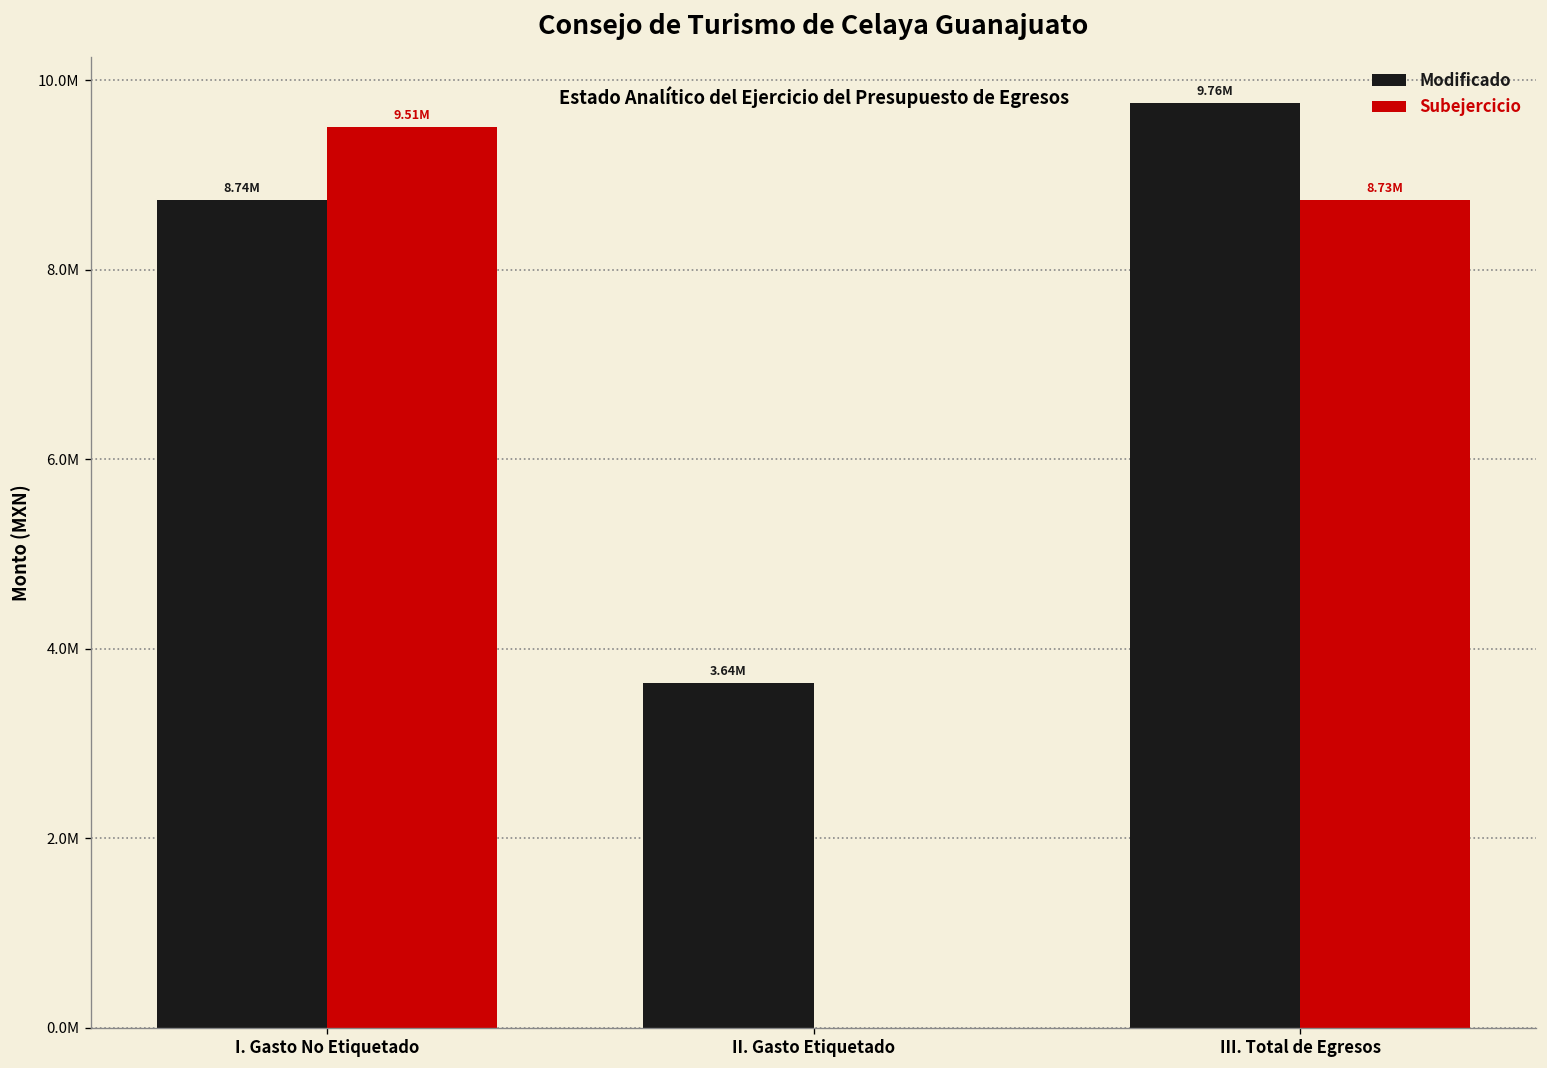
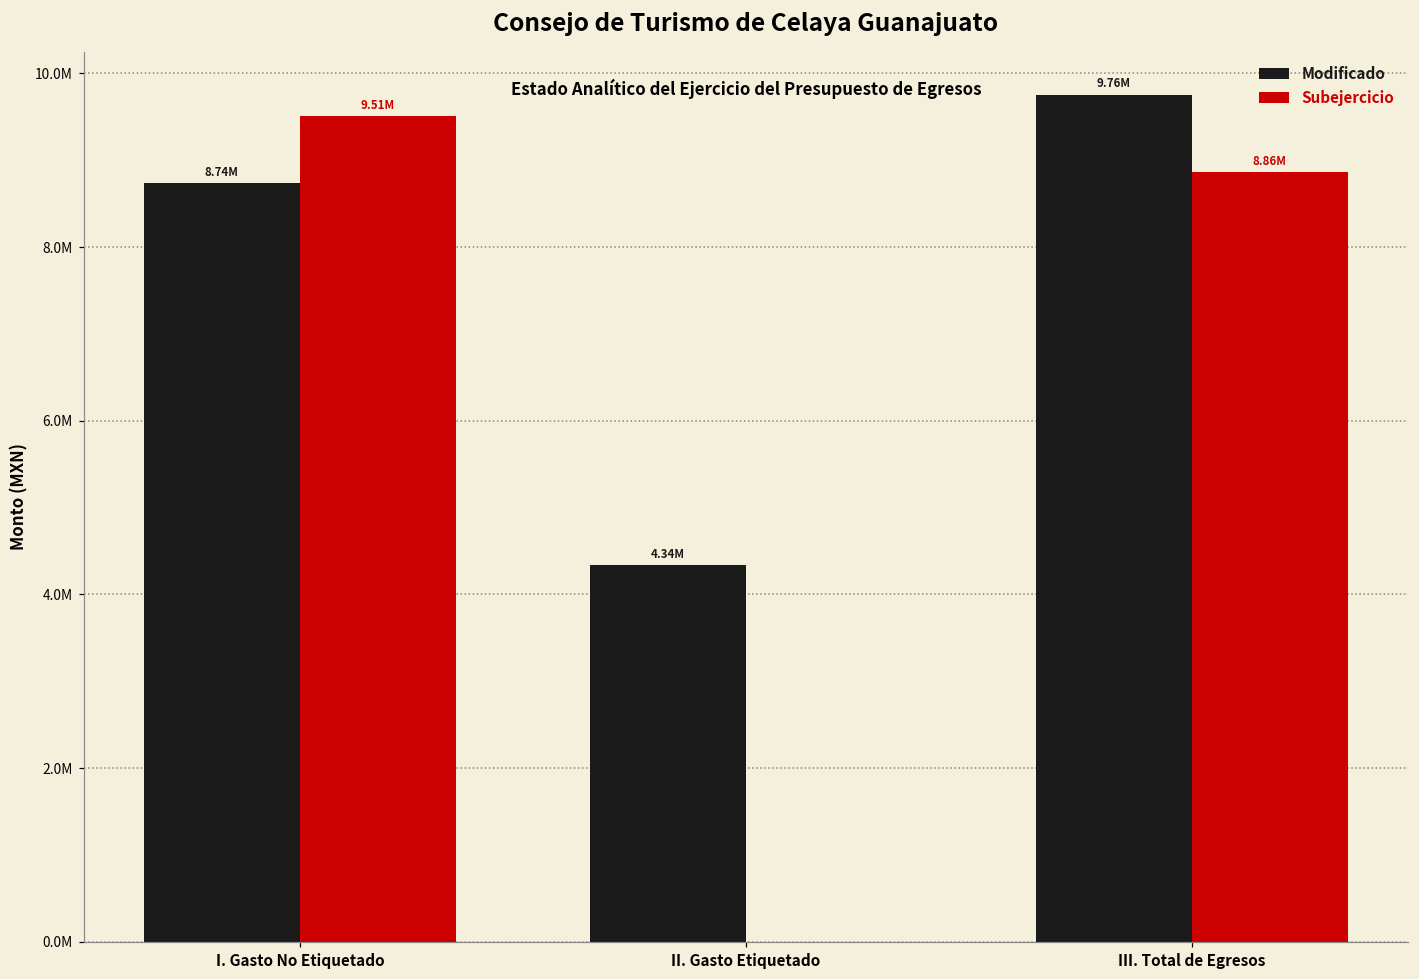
  {
    "Modificado": {
      "I. Gasto No Etiquetado": "8.74M",
-     "II. Gasto Etiquetado": "3.64M",
+     "II. Gasto Etiquetado": "4.34M",
      "III. Total de Egresos": "9.76M"
    },
    "Subejercicio": {
      "I. Gasto No Etiquetado": "9.51M",
-     "III. Total de Egresos": "8.73M"
+     "III. Total de Egresos": "8.86M"
    }
  }
